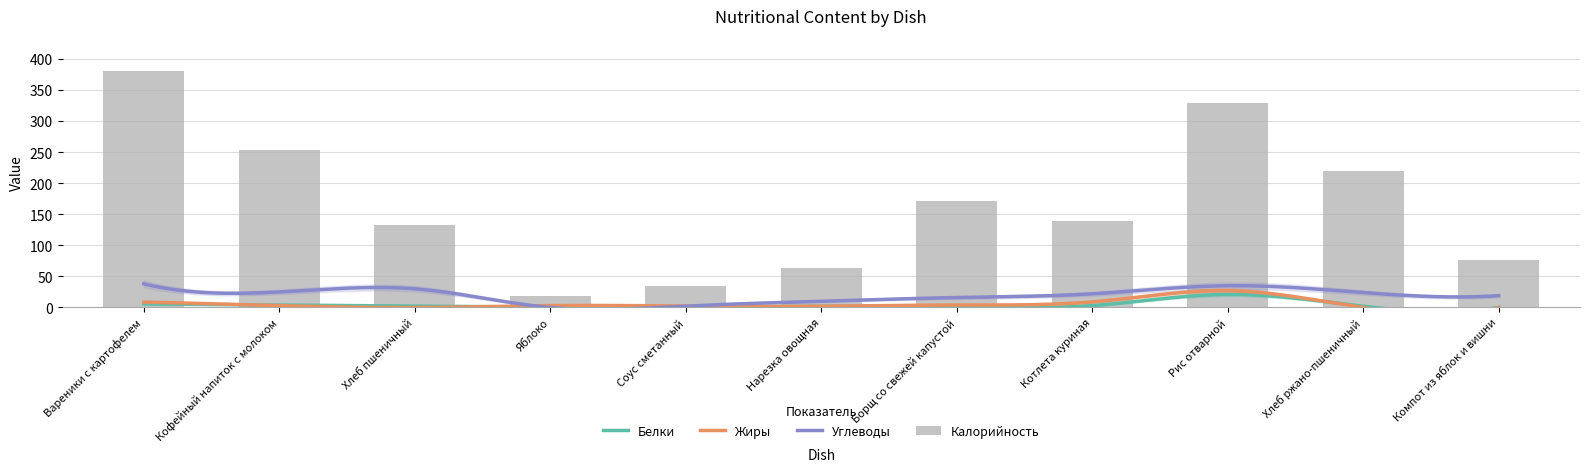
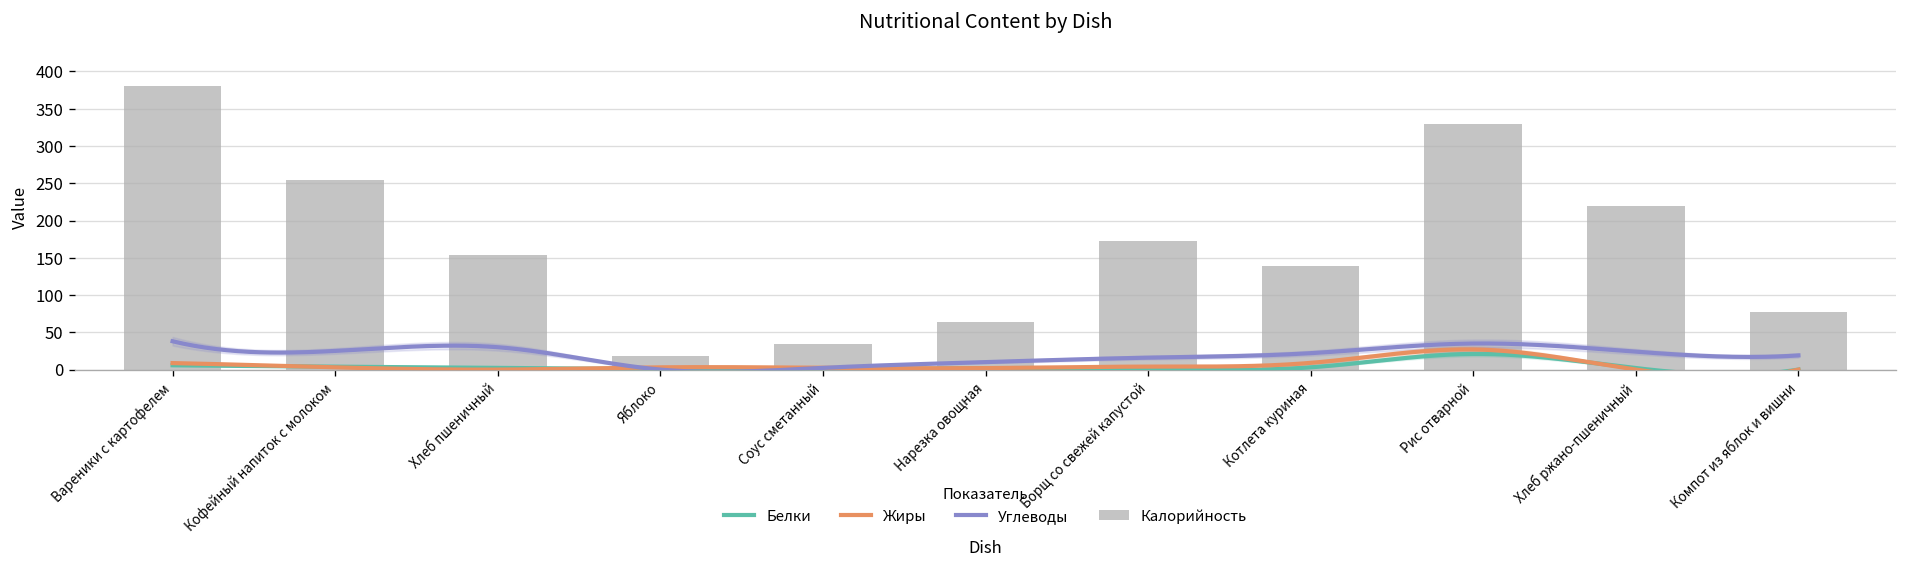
  {
    "Калорийность": {
      "Вареники с картофелем": 380,
      "Кофейный напиток с молоком": 250,
-     "Хлеб пшеничный": 130,
+     "Хлеб пшеничный": 150,
      "Яблоко": 20,
      "Соус сметанный": 30,
      "Нарезка овощная": 60,
      "Борщ со свежей капустой": 170,
      "Котлета куриная": 140,
      "Рис отварной": 330,
      "Хлеб ржано-пшеничный": 220,
      "Компот из яблок и вишни": 80
    }
  }
